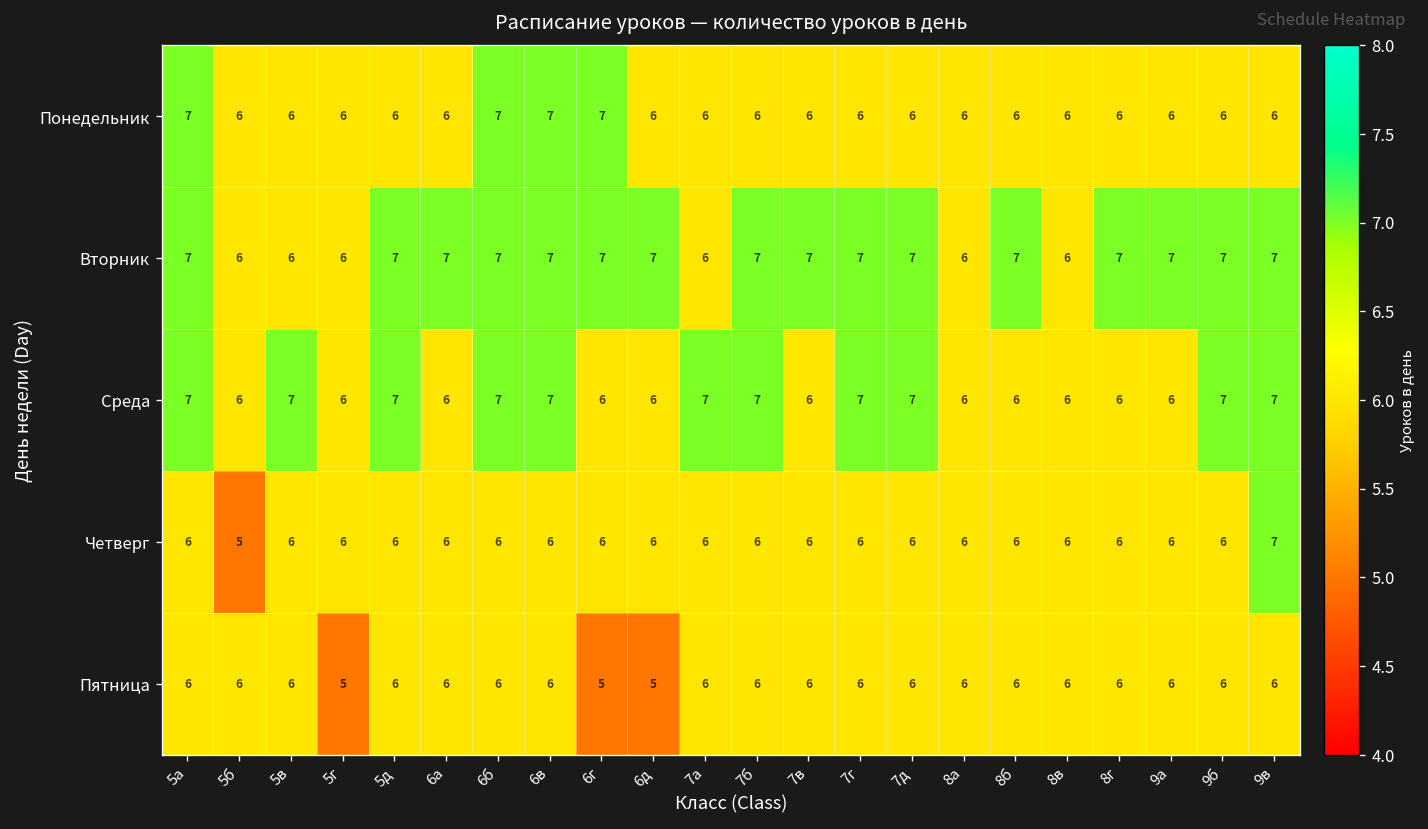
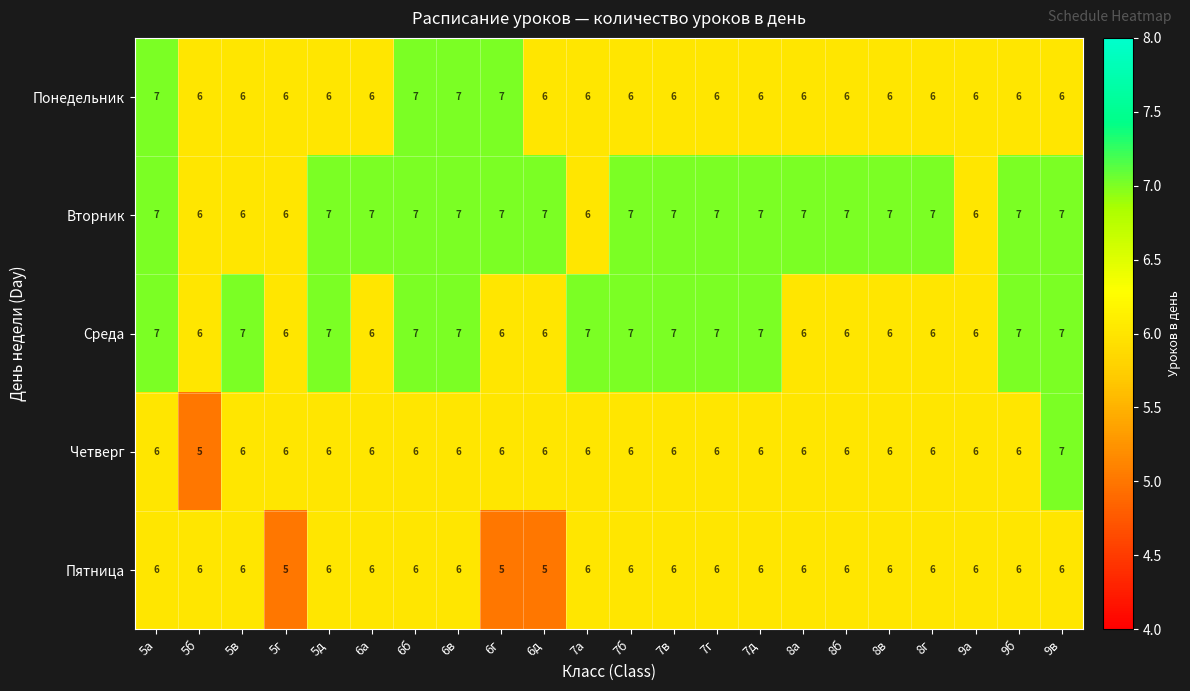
  {
    "Понедельник": {
      "5а": 7,
      "5б": 6,
      "5в": 6,
      "5г": 6,
      "5д": 6,
      "6а": 6,
      "6б": 7,
      "6в": 7,
      "6г": 7,
      "6д": 6,
      "7а": 6,
      "7б": 6,
      "7в": 6,
      "7г": 6,
      "7д": 6,
      "8а": 6,
      "8б": 6,
      "8в": 6,
      "8г": 6,
      "9а": 6,
      "9б": 6,
      "9в": 6
    },
    "Вторник": {
      "5а": 7,
      "5б": 6,
      "5в": 6,
      "5г": 6,
      "5д": 7,
      "6а": 7,
      "6б": 7,
      "6в": 7,
      "6г": 7,
      "6д": 7,
      "7а": 6,
      "7б": 7,
      "7в": 7,
      "7г": 7,
      "7д": 7,
-     "8а": 6,
+     "8а": 7,
      "8б": 7,
-     "8в": 6,
+     "8в": 7,
      "8г": 7,
-     "9а": 7,
+     "9а": 6,
      "9б": 7,
      "9в": 7
    },
    "Среда": {
      "5а": 7,
      "5б": 6,
      "5в": 7,
      "5г": 6,
      "5д": 7,
      "6а": 6,
      "6б": 7,
      "6в": 7,
      "6г": 6,
      "6д": 6,
      "7а": 7,
      "7б": 7,
-     "7в": 6,
+     "7в": 7,
      "7г": 7,
      "7д": 7,
      "8а": 6,
      "8б": 6,
      "8в": 6,
      "8г": 6,
      "9а": 6,
      "9б": 7,
      "9в": 7
    },
    "Четверг": {
      "5а": 6,
      "5б": 5,
      "5в": 6,
      "5г": 6,
      "5д": 6,
      "6а": 6,
      "6б": 6,
      "6в": 6,
      "6г": 6,
      "6д": 6,
      "7а": 6,
      "7б": 6,
      "7в": 6,
      "7г": 6,
      "7д": 6,
      "8а": 6,
      "8б": 6,
      "8в": 6,
      "8г": 6,
      "9а": 6,
      "9б": 6,
      "9в": 7
    },
    "Пятница": {
      "5а": 6,
      "5б": 6,
      "5в": 6,
      "5г": 5,
      "5д": 6,
      "6а": 6,
      "6б": 6,
      "6в": 6,
      "6г": 5,
      "6д": 5,
      "7а": 6,
      "7б": 6,
      "7в": 6,
      "7г": 6,
      "7д": 6,
      "8а": 6,
      "8б": 6,
      "8в": 6,
      "8г": 6,
      "9а": 6,
      "9б": 6,
      "9в": 6
    }
  }
